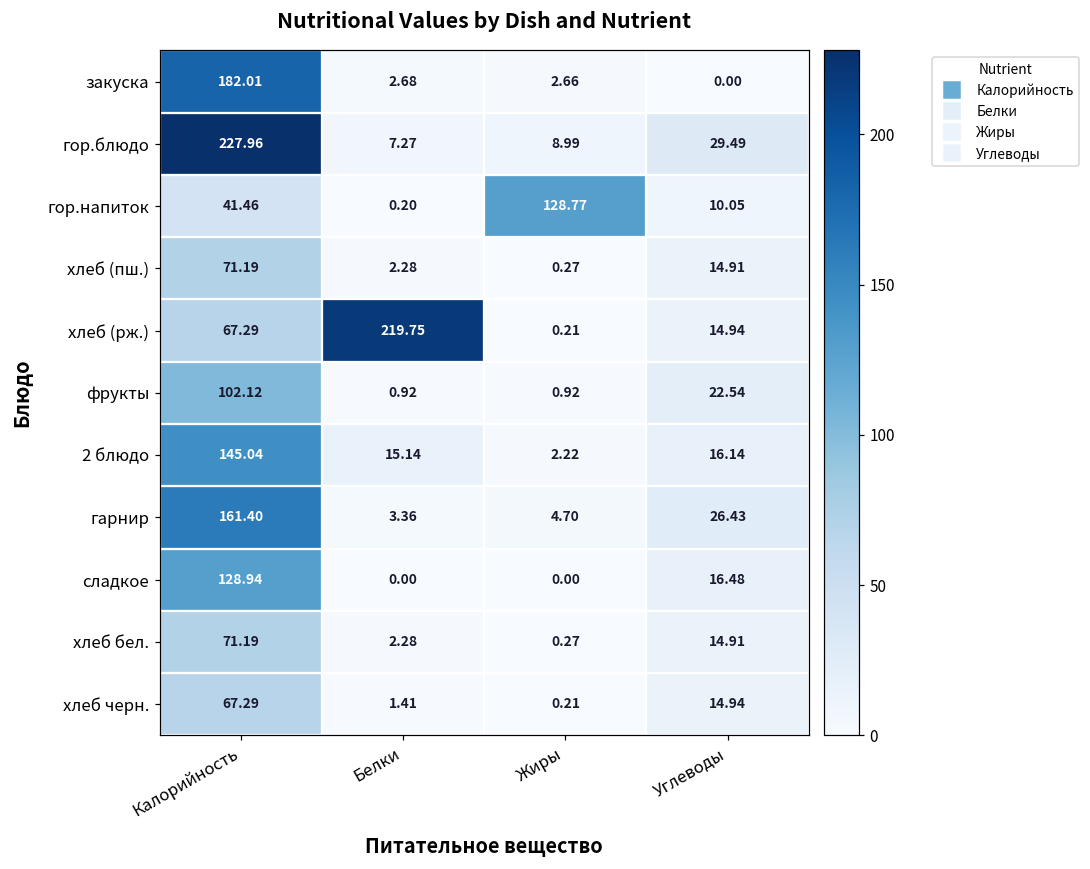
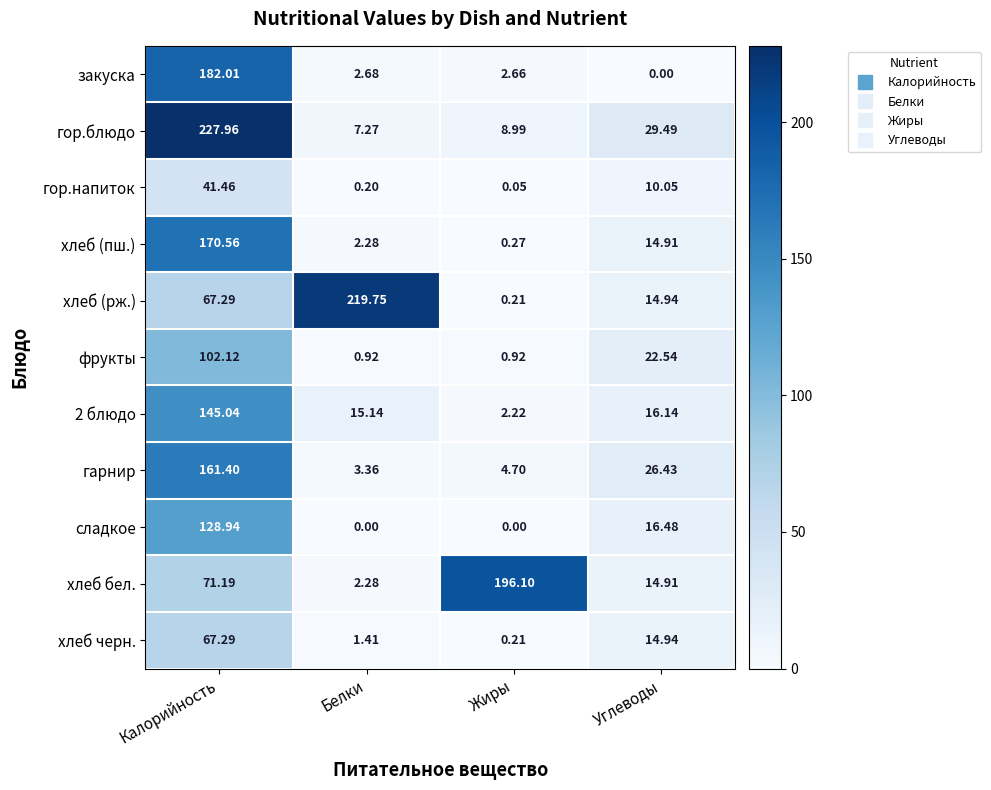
  {
    "закуска": {
      "Калорийность": 182.01,
      "Белки": 2.68,
      "Жиры": 2.66,
      "Углеводы": 0.00
    },
    "гор.блюдо": {
      "Калорийность": 227.96,
      "Белки": 7.27,
      "Жиры": 8.99,
      "Углеводы": 29.49
    },
    "гор.напиток": {
      "Калорийность": 41.46,
      "Белки": 0.20,
-     "Жиры": 128.77,
+     "Жиры": 0.05,
      "Углеводы": 10.05
    },
    "хлеб (пш.)": {
-     "Калорийность": 71.19,
+     "Калорийность": 170.56,
      "Белки": 2.28,
      "Жиры": 0.27,
      "Углеводы": 14.91
    },
    "хлеб (рж.)": {
      "Калорийность": 67.29,
      "Белки": 219.75,
      "Жиры": 0.21,
      "Углеводы": 14.94
    },
    "фрукты": {
      "Калорийность": 102.12,
      "Белки": 0.92,
      "Жиры": 0.92,
      "Углеводы": 22.54
    },
    "2 блюдо": {
      "Калорийность": 145.04,
      "Белки": 15.14,
      "Жиры": 2.22,
      "Углеводы": 16.14
    },
    "гарнир": {
      "Калорийность": 161.40,
      "Белки": 3.36,
      "Жиры": 4.70,
      "Углеводы": 26.43
    },
    "сладкое": {
      "Калорийность": 128.94,
      "Белки": 0.00,
      "Жиры": 0.00,
      "Углеводы": 16.48
    },
    "хлеб бел.": {
      "Калорийность": 71.19,
      "Белки": 2.28,
-     "Жиры": 0.27,
+     "Жиры": 196.10,
      "Углеводы": 14.91
    },
    "хлеб черн.": {
      "Калорийность": 67.29,
      "Белки": 1.41,
      "Жиры": 0.21,
      "Углеводы": 14.94
    }
  }
